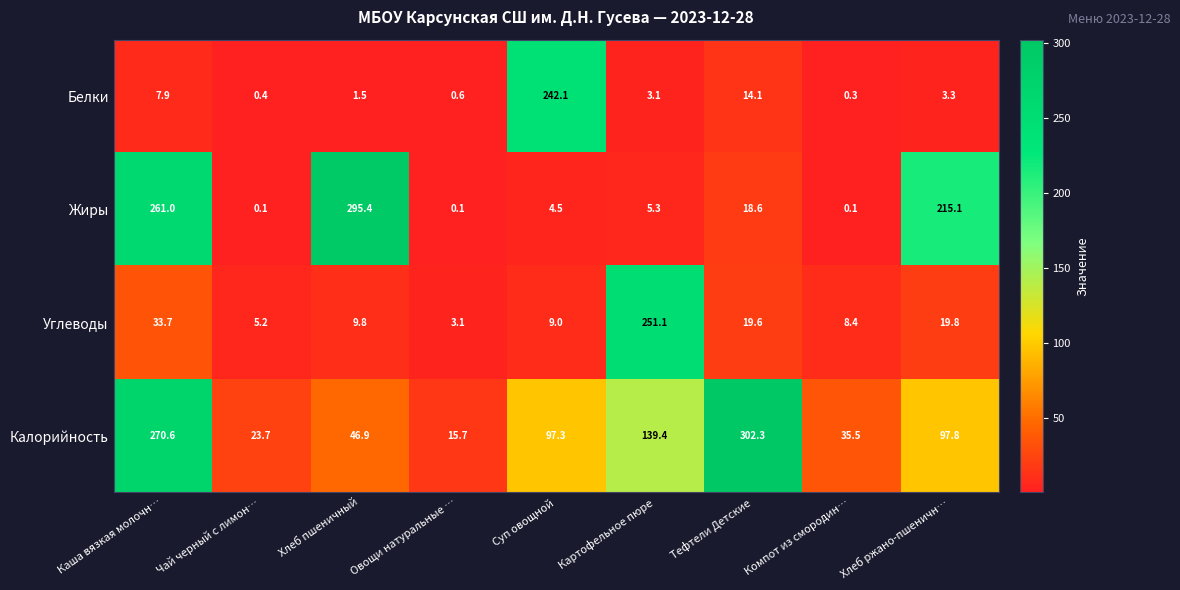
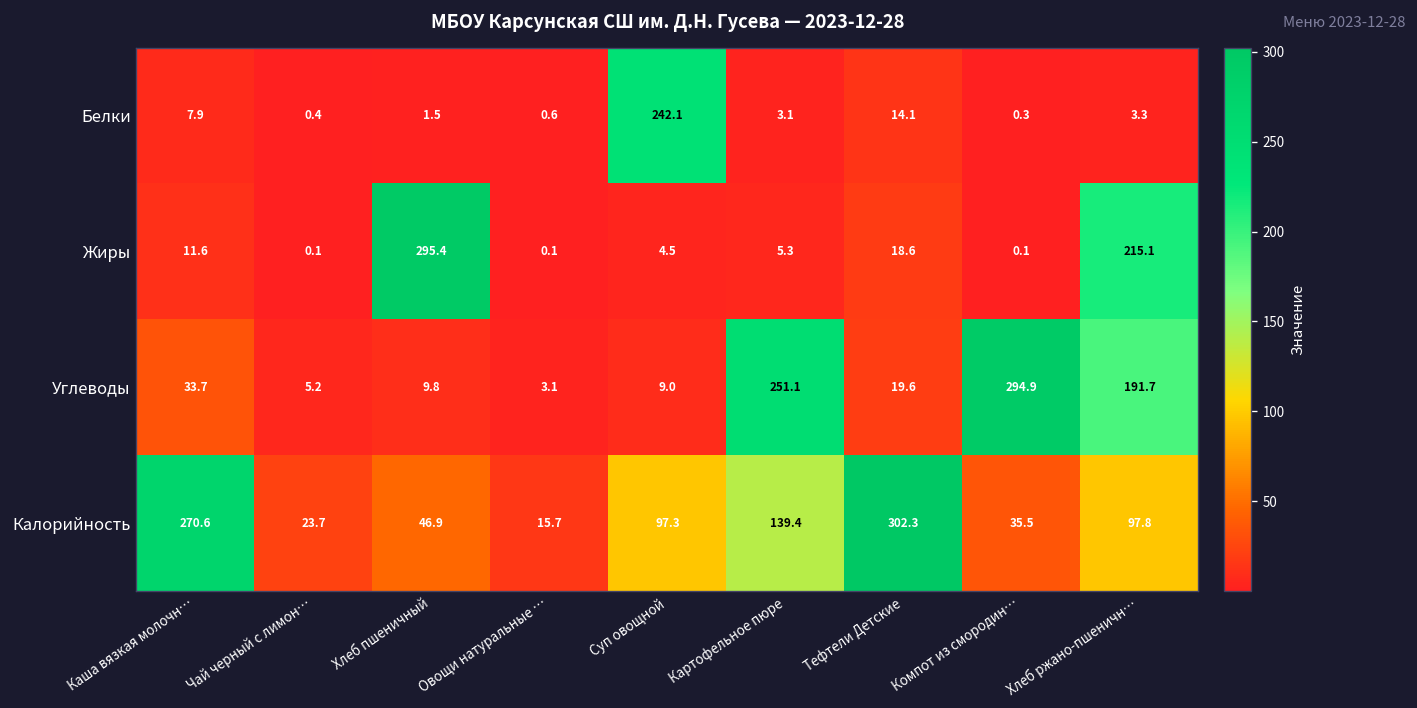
  {
    "Белки": {
      "Каша вязкая молочн…": 7.9,
      "Чай черный с лимон…": 0.4,
      "Хлеб пшеничный": 1.5,
      "Овощи натуральные …": 0.6,
      "Суп овощной": 242.1,
      "Картофельное пюре": 3.1,
      "Тефтели Детские": 14.1,
      "Компот из смородин…": 0.3,
      "Хлеб ржано-пшеничн…": 3.3
    },
    "Жиры": {
-     "Каша вязкая молочн…": 261.0,
+     "Каша вязкая молочн…": 11.6,
      "Чай черный с лимон…": 0.1,
      "Хлеб пшеничный": 295.4,
      "Овощи натуральные …": 0.1,
      "Суп овощной": 4.5,
      "Картофельное пюре": 5.3,
      "Тефтели Детские": 18.6,
      "Компот из смородин…": 0.1,
      "Хлеб ржано-пшеничн…": 215.1
    },
    "Углеводы": {
      "Каша вязкая молочн…": 33.7,
      "Чай черный с лимон…": 5.2,
      "Хлеб пшеничный": 9.8,
      "Овощи натуральные …": 3.1,
      "Суп овощной": 9.0,
      "Картофельное пюре": 251.1,
      "Тефтели Детские": 19.6,
-     "Компот из смородин…": 8.4,
-     "Хлеб ржано-пшеничн…": 19.8
+     "Компот из смородин…": 294.9,
+     "Хлеб ржано-пшеничн…": 191.7
    },
    "Калорийность": {
      "Каша вязкая молочн…": 270.6,
      "Чай черный с лимон…": 23.7,
      "Хлеб пшеничный": 46.9,
      "Овощи натуральные …": 15.7,
      "Суп овощной": 97.3,
      "Картофельное пюре": 139.4,
      "Тефтели Детские": 302.3,
      "Компот из смородин…": 35.5,
      "Хлеб ржано-пшеничн…": 97.8
    }
  }
